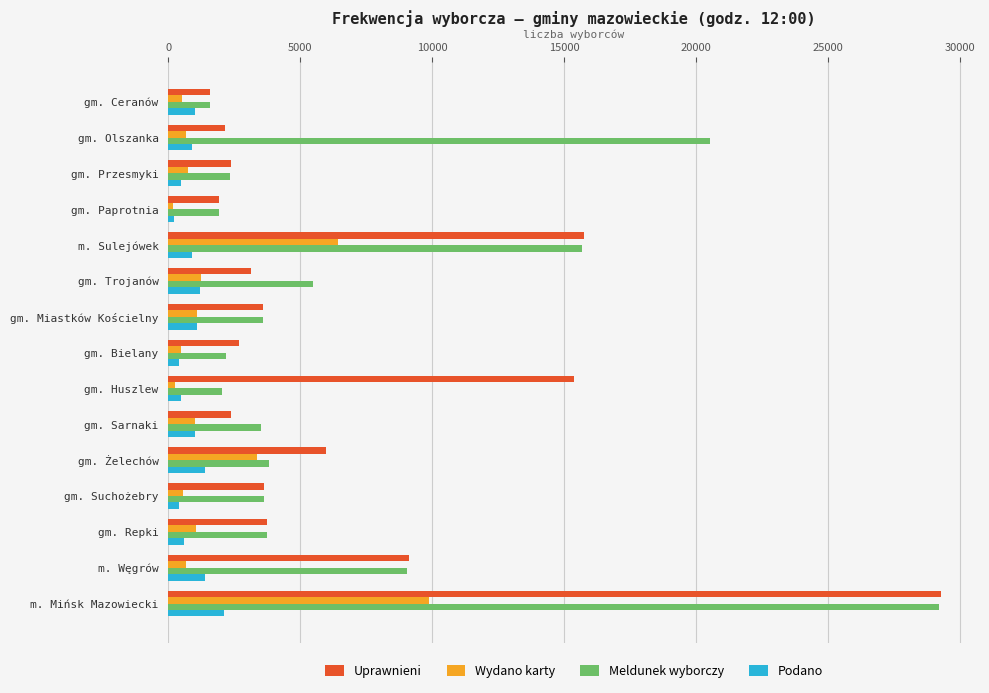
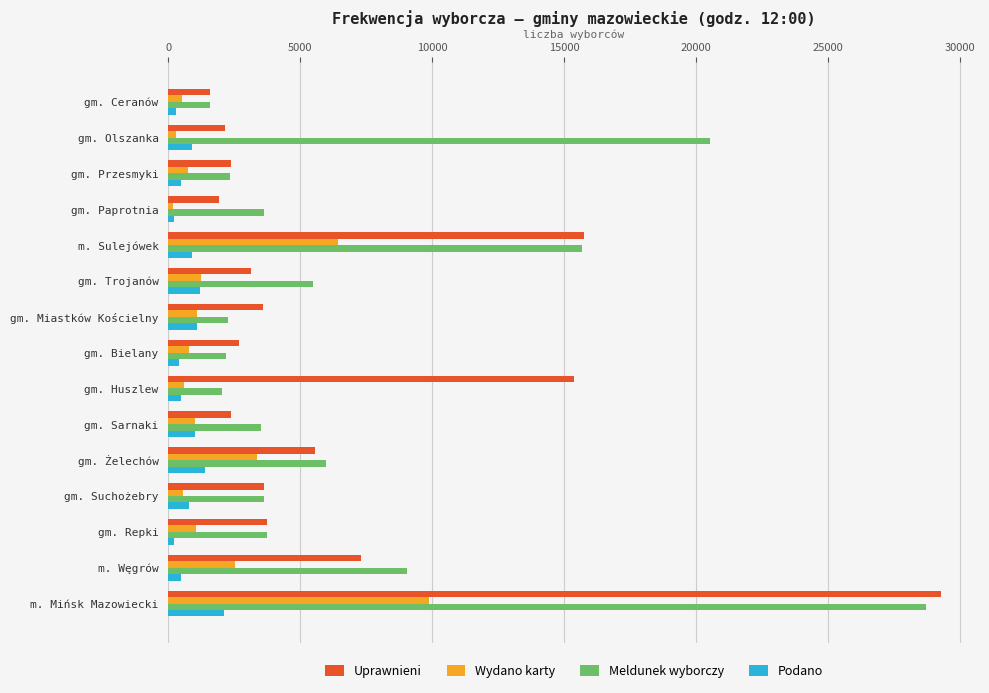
  {
    "Uprawnieni": {
      "gm. Ceranów": 1600,
      "gm. Olszanka": 2200,
      "gm. Przesmyki": 2400,
      "gm. Paprotnia": 1900,
      "m. Sulejówek": 15700,
      "gm. Trojanów": 3100,
      "gm. Miastków Kościelny": 3600,
      "gm. Bielany": 2700,
      "gm. Huszlew": 15400,
      "gm. Sarnaki": 2400,
-     "gm. Żelechów": 6000,
+     "gm. Żelechów": 5600,
      "gm. Suchożebry": 3600,
      "gm. Repki": 3700,
-     "m. Węgrów": 9100,
+     "m. Węgrów": 7300,
      "m. Mińsk Mazowiecki": 29300
    },
    "Wydano karty": {
      "gm. Ceranów": 500,
-     "gm. Olszanka": 700,
+     "gm. Olszanka": 300,
      "gm. Przesmyki": 700,
      "gm. Paprotnia": 200,
      "m. Sulejówek": 6400,
      "gm. Trojanów": 1200,
      "gm. Miastków Kościelny": 1100,
-     "gm. Bielany": 500,
-     "gm. Huszlew": 300,
+     "gm. Bielany": 800,
+     "gm. Huszlew": 600,
      "gm. Sarnaki": 1000,
      "gm. Żelechów": 3400,
      "gm. Suchożebry": 500,
      "gm. Repki": 1000,
-     "m. Węgrów": 700,
+     "m. Węgrów": 2500,
      "m. Mińsk Mazowiecki": 9900
    },
    "Meldunek wyborczy": {
      "gm. Ceranów": 1600,
      "gm. Olszanka": 20500,
      "gm. Przesmyki": 2400,
-     "gm. Paprotnia": 1900,
+     "gm. Paprotnia": 3600,
      "m. Sulejówek": 15700,
      "gm. Trojanów": 5500,
-     "gm. Miastków Kościelny": 3600,
+     "gm. Miastków Kościelny": 2300,
      "gm. Bielany": 2200,
      "gm. Huszlew": 2000,
      "gm. Sarnaki": 3500,
-     "gm. Żelechów": 3800,
+     "gm. Żelechów": 6000,
      "gm. Suchożebry": 3600,
      "gm. Repki": 3700,
      "m. Węgrów": 9100,
-     "m. Mińsk Mazowiecki": 29200
+     "m. Mińsk Mazowiecki": 28700
    },
    "Podano": {
-     "gm. Ceranów": 1000,
+     "gm. Ceranów": 300,
      "gm. Olszanka": 900,
      "gm. Przesmyki": 500,
      "gm. Paprotnia": 200,
      "m. Sulejówek": 900,
      "gm. Trojanów": 1200,
      "gm. Miastków Kościelny": 1100,
      "gm. Bielany": 400,
      "gm. Huszlew": 500,
      "gm. Sarnaki": 1000,
      "gm. Żelechów": 1400,
-     "gm. Suchożebry": 400,
-     "gm. Repki": 600,
-     "m. Węgrów": 1400,
+     "gm. Suchożebry": 800,
+     "gm. Repki": 200,
+     "m. Węgrów": 500,
      "m. Mińsk Mazowiecki": 2100
    }
  }
